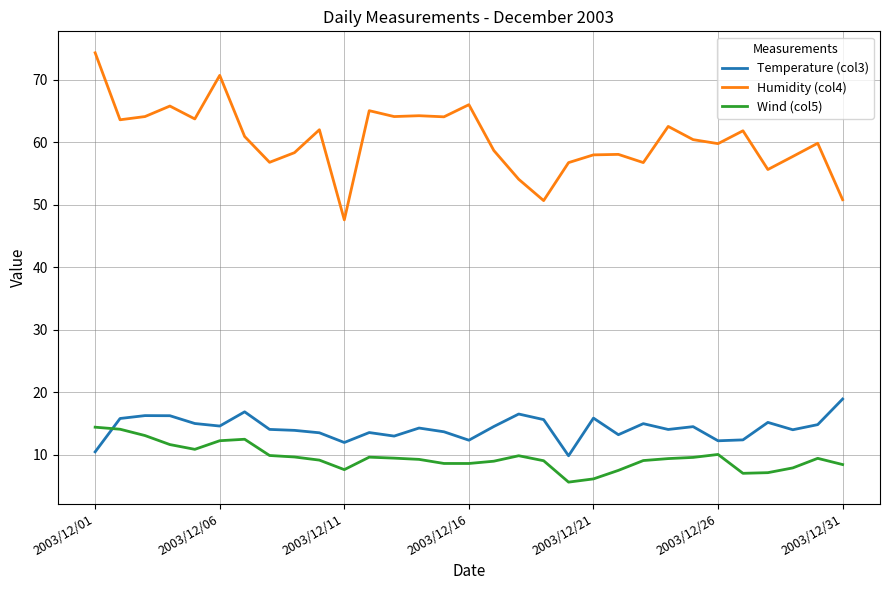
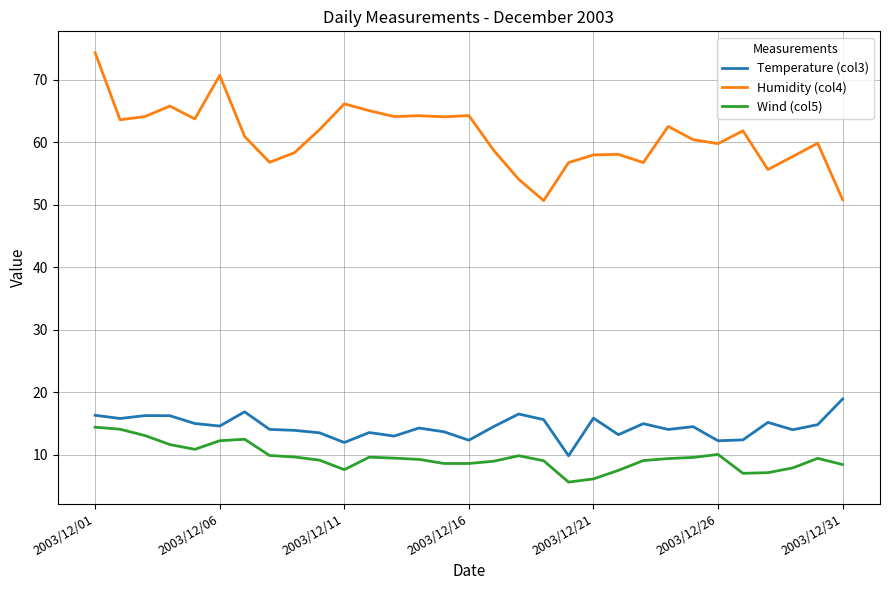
  {
    "Temperature (col3)": {
-     "2003/12/01": 10,
+     "2003/12/01": 16,
      "2003/12/06": 15,
      "2003/12/11": 12,
      "2003/12/16": 12,
      "2003/12/21": 16,
      "2003/12/26": 12,
      "2003/12/31": 19
    },
    "Humidity (col4)": {
      "2003/12/01": 74,
      "2003/12/06": 71,
-     "2003/12/11": 48,
-     "2003/12/16": 66,
+     "2003/12/11": 66,
+     "2003/12/16": 64,
      "2003/12/21": 58,
      "2003/12/26": 60,
      "2003/12/31": 51
    },
    "Wind (col5)": {
      "2003/12/01": 14,
      "2003/12/06": 12,
      "2003/12/11": 8,
      "2003/12/16": 9,
      "2003/12/21": 6,
      "2003/12/26": 10,
      "2003/12/31": 8
    }
  }
